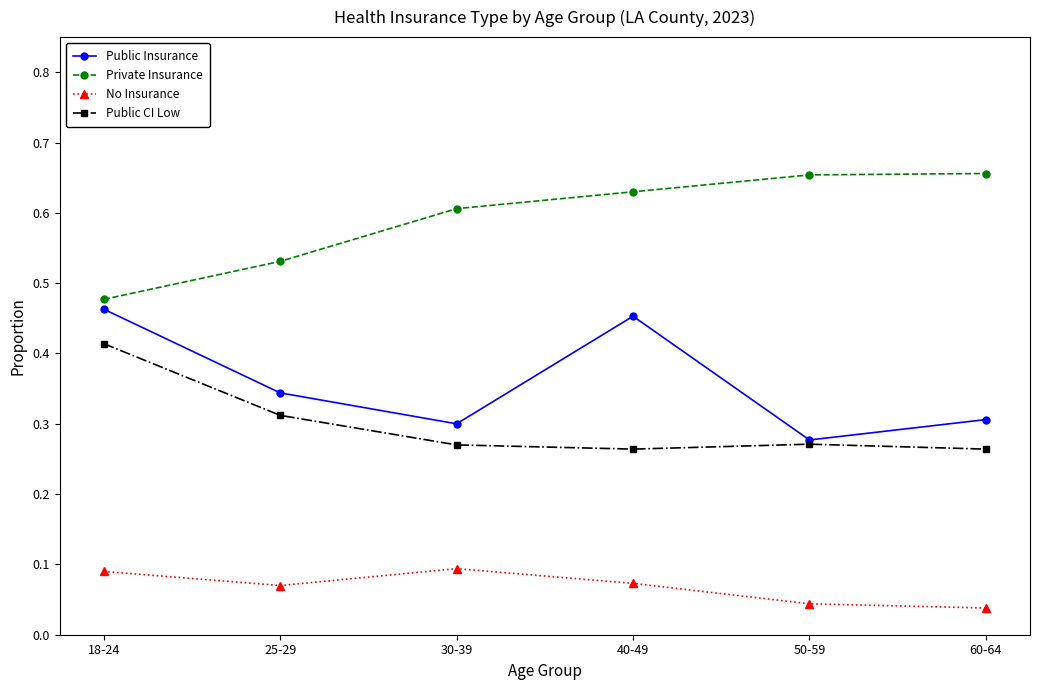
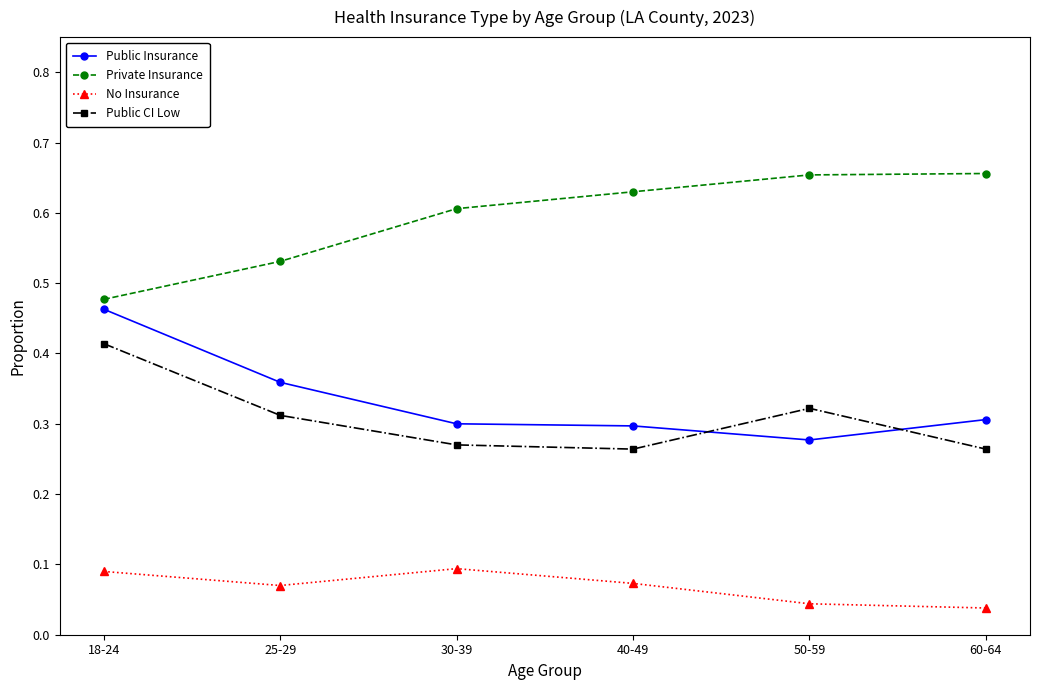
  {
    "Public Insurance": {
      "18-24": 0.46,
-     "25-29": 0.34,
+     "25-29": 0.36,
      "30-39": 0.30,
-     "40-49": 0.45,
+     "40-49": 0.30,
      "50-59": 0.28,
      "60-64": 0.31
    },
    "Private Insurance": {
      "18-24": 0.48,
      "25-29": 0.53,
      "30-39": 0.61,
      "40-49": 0.63,
      "50-59": 0.65,
      "60-64": 0.66
    },
    "No Insurance": {
      "18-24": 0.09,
      "25-29": 0.07,
      "30-39": 0.09,
      "40-49": 0.07,
      "50-59": 0.04,
      "60-64": 0.04
    },
    "Public CI Low": {
      "18-24": 0.41,
      "25-29": 0.31,
      "30-39": 0.27,
      "40-49": 0.26,
-     "50-59": 0.27,
+     "50-59": 0.32,
      "60-64": 0.26
    }
  }
